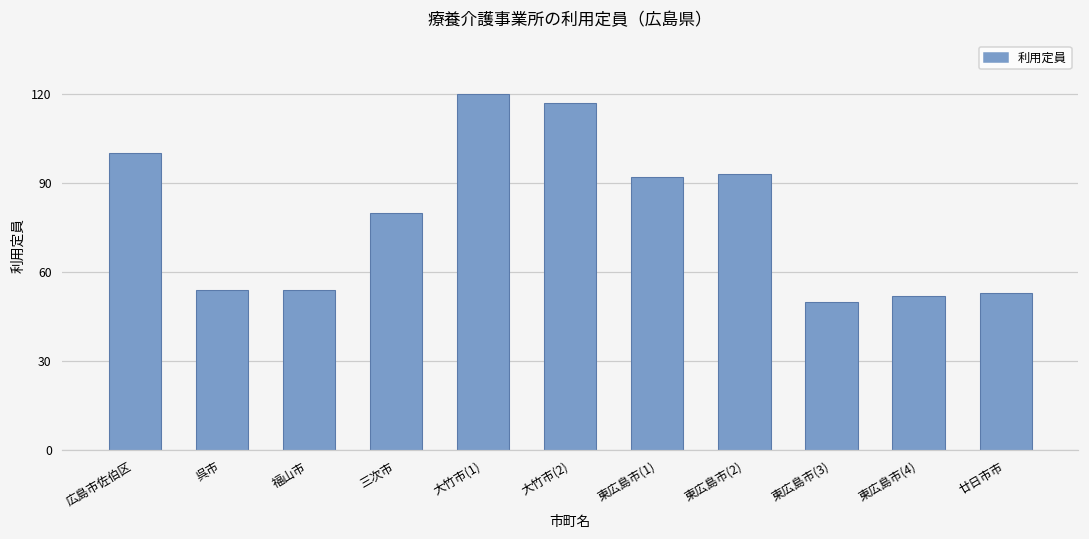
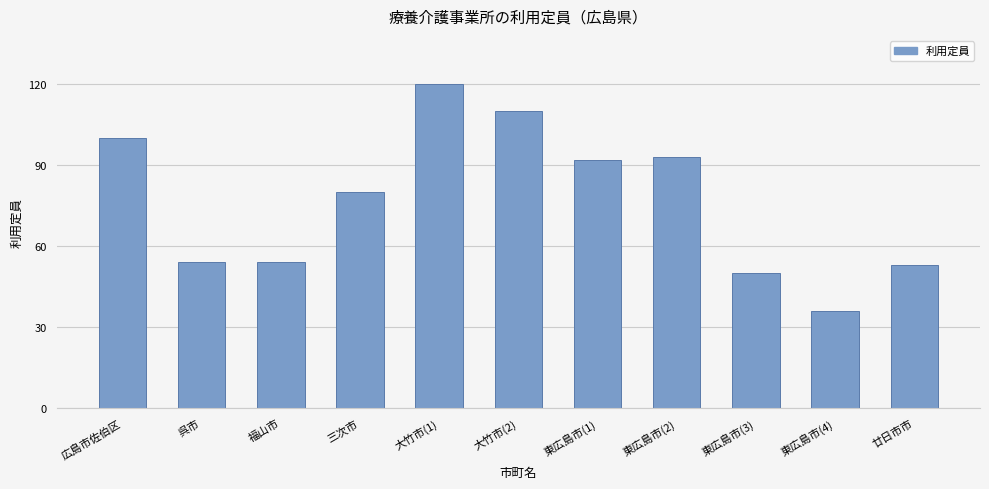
  {
    "広島市佐伯区": 100,
    "呉市": 54,
    "福山市": 54,
    "三次市": 80,
    "大竹市(1)": 120,
-   "大竹市(2)": 117,
+   "大竹市(2)": 110,
    "東広島市(1)": 92,
    "東広島市(2)": 93,
    "東広島市(3)": 50,
-   "東広島市(4)": 52,
+   "東広島市(4)": 36,
    "廿日市市": 53
  }
